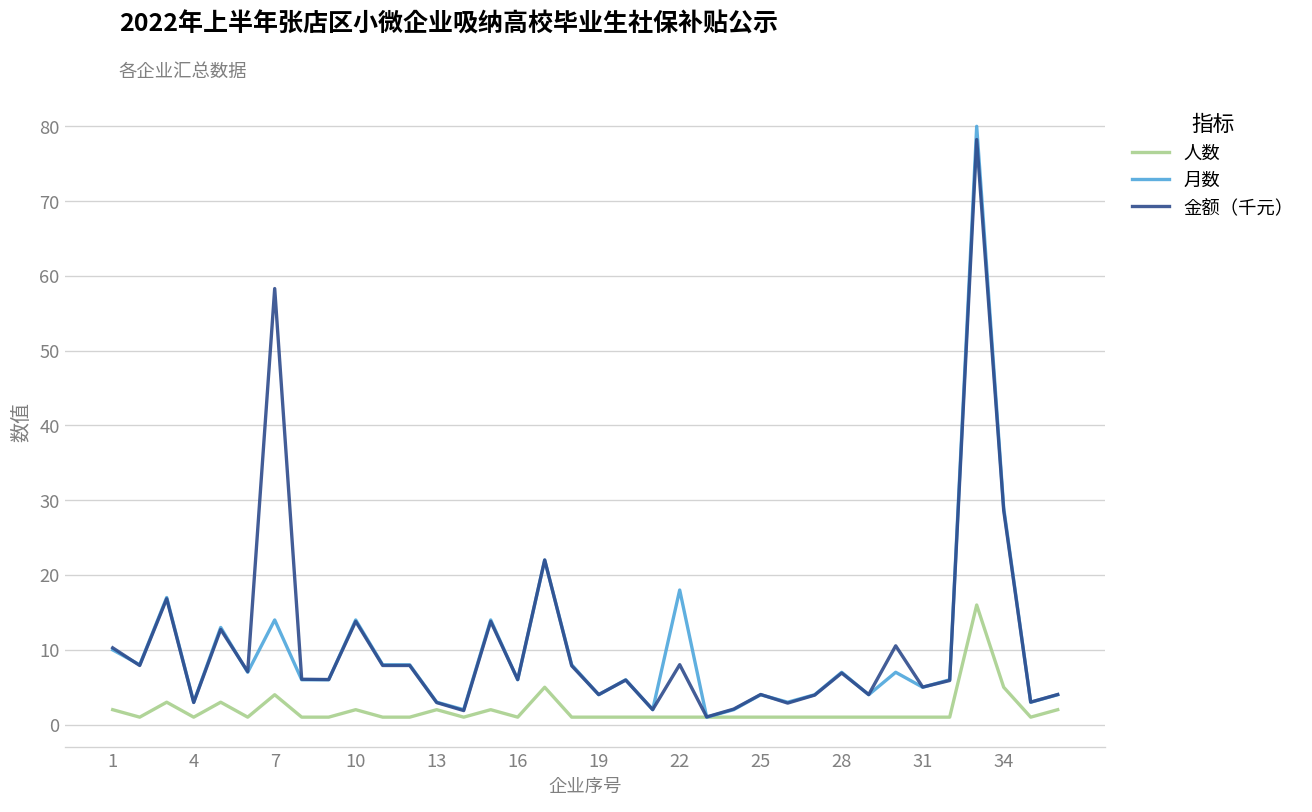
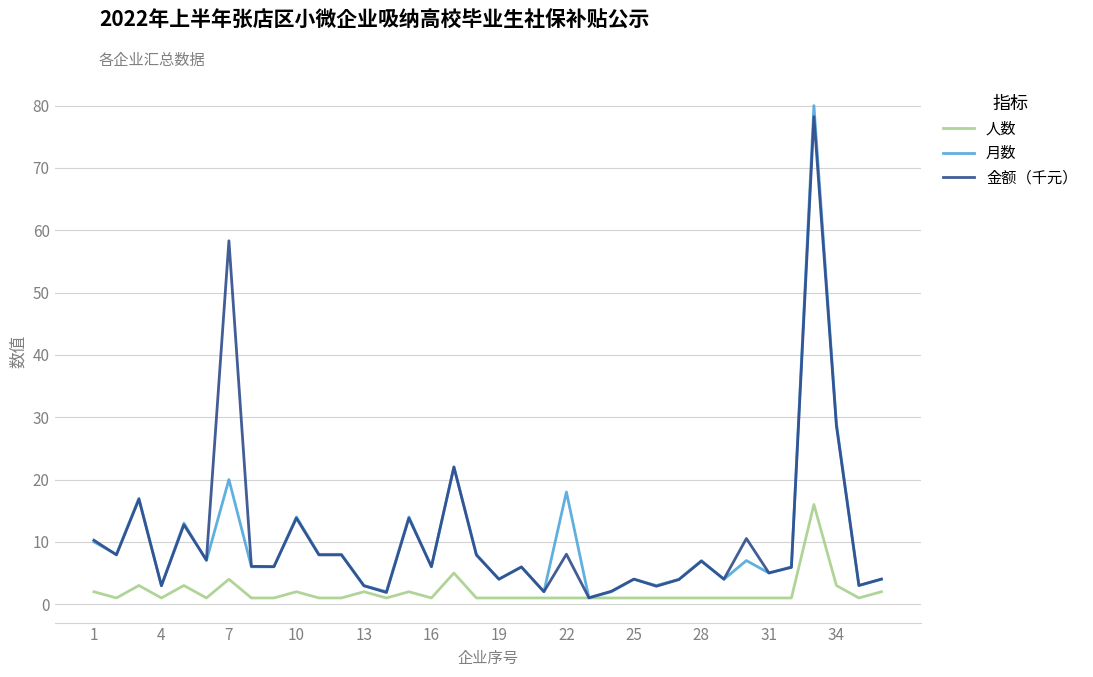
  {
    "人数": {
      "1": 2,
      "4": 1,
      "7": 4,
      "10": 2,
      "13": 2,
      "16": 1,
      "19": 1,
      "22": 1,
      "25": 1,
      "28": 1,
      "31": 1,
-     "34": 5
+     "34": 3
    },
    "月数": {
-     "7": 14,
+     "7": 20,
      "22": 18
    },
    "金额（千元）": {
      "7": 58,
      "22": 8
    }
  }
